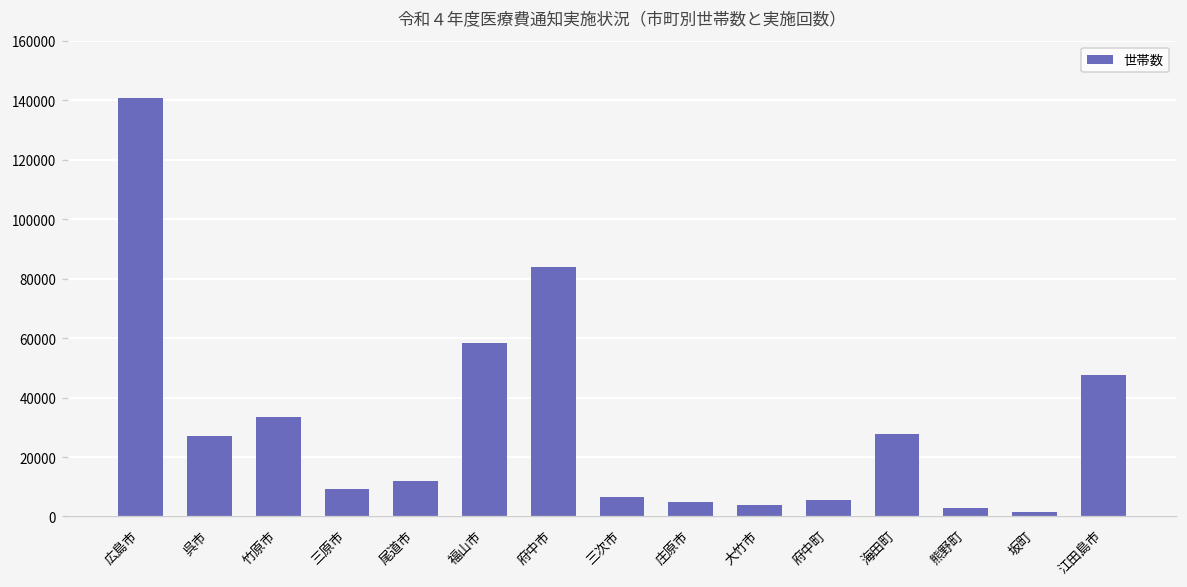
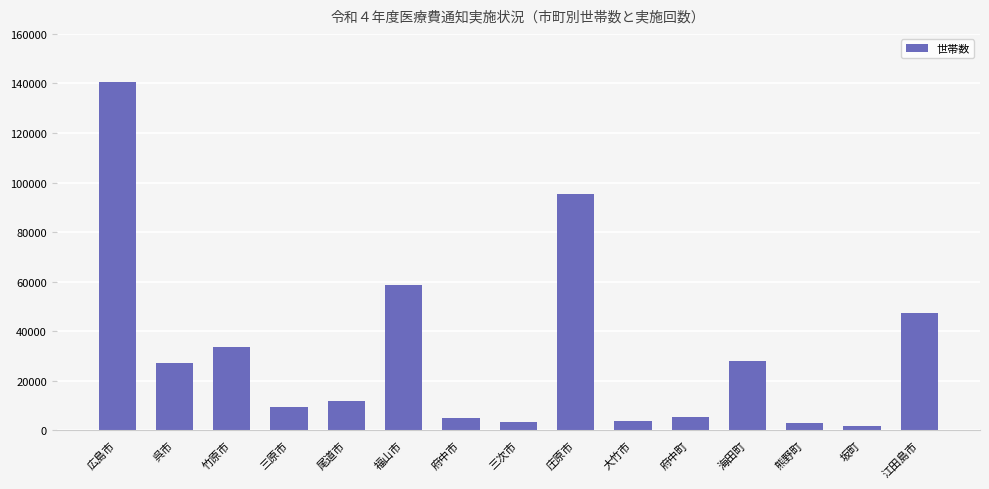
  {
    "広島市": 141000,
    "呉市": 27000,
    "竹原市": 34000,
    "三原市": 9000,
    "尾道市": 12000,
    "福山市": 59000,
-   "府中市": 84000,
-   "三次市": 7000,
-   "庄原市": 5000,
+   "府中市": 5000,
+   "三次市": 3000,
+   "庄原市": 95000,
    "大竹市": 4000,
    "府中町": 6000,
    "海田町": 28000,
    "熊野町": 3000,
    "坂町": 2000,
    "江田島市": 48000
  }
